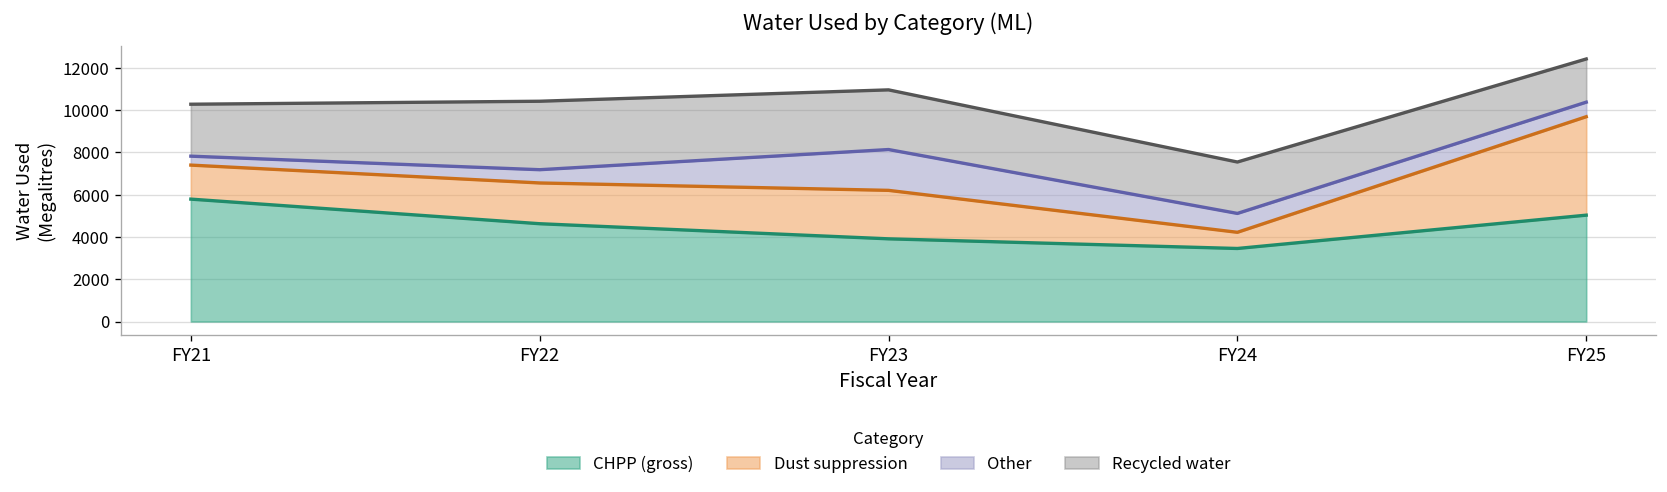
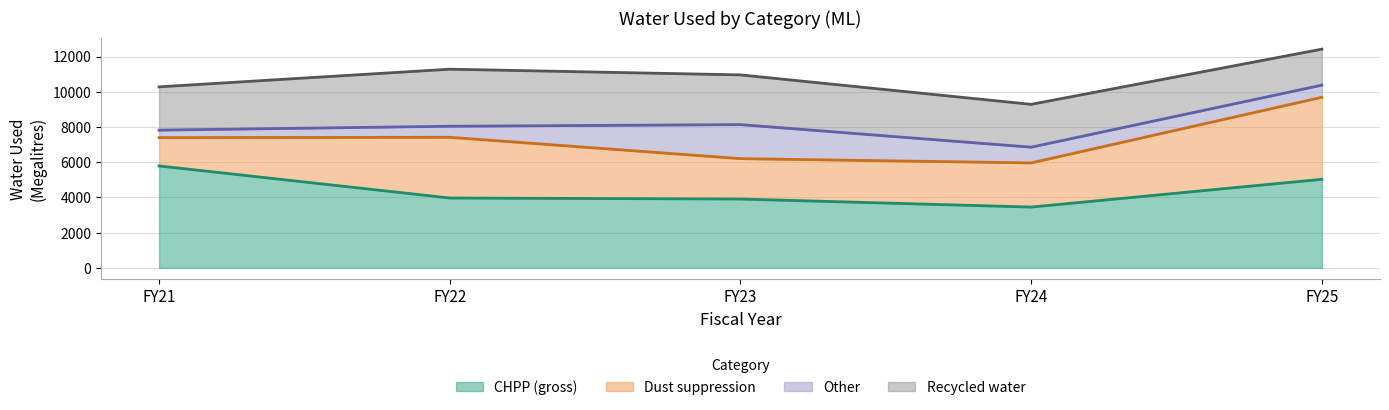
  {
    "CHPP (gross)": {
      "FY21": 5800,
-     "FY22": 4600,
+     "FY22": 4000,
      "FY23": 3900,
      "FY24": 3500,
      "FY25": 5000
    },
    "Dust suppression": {
      "FY21": 1600,
-     "FY22": 1900,
+     "FY22": 3400,
      "FY23": 2300,
-     "FY24": 800,
+     "FY24": 2500,
      "FY25": 4700
    }
  }
